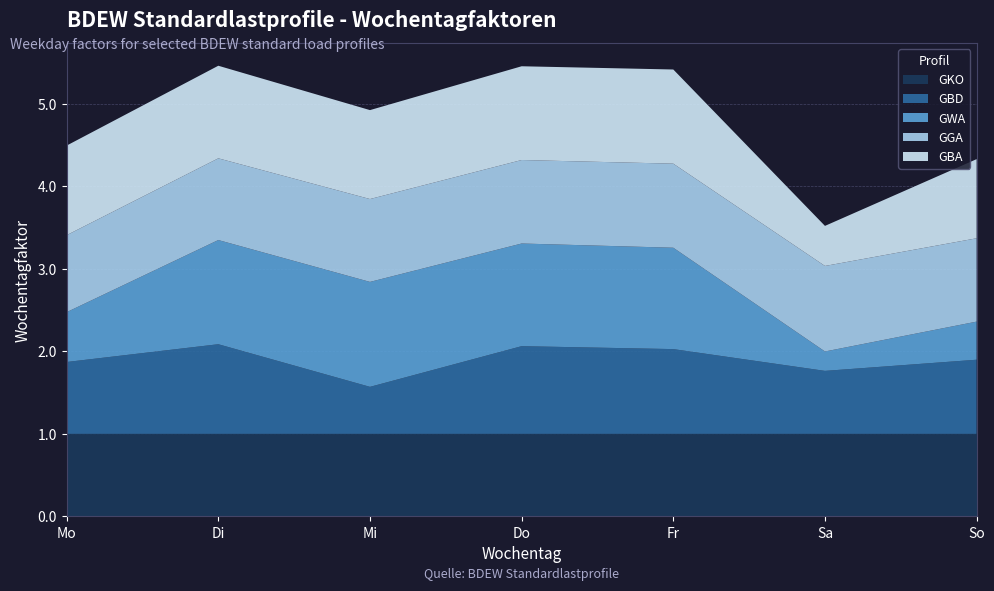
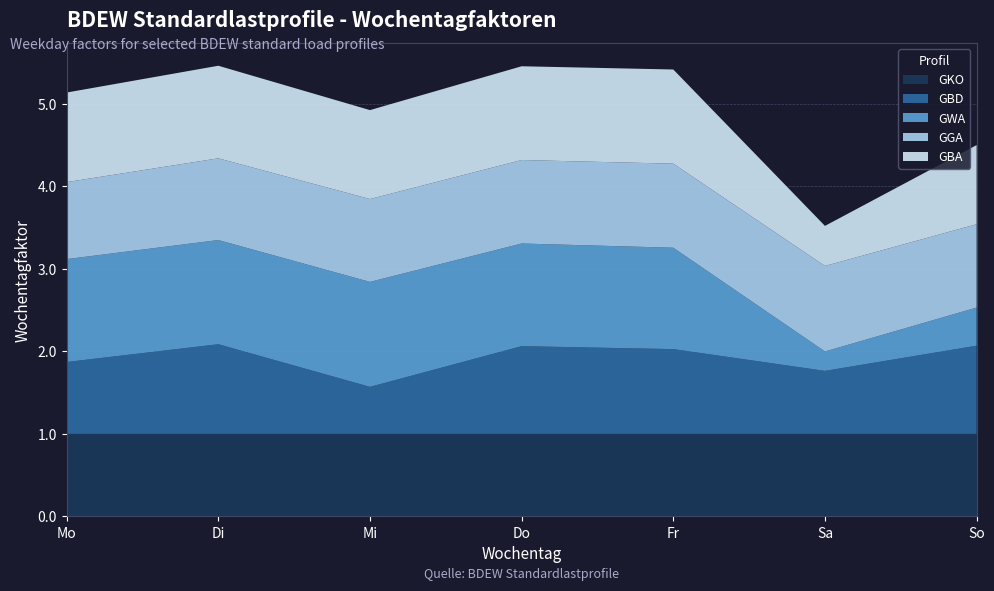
  {
    "GKO": {
      "Mo": 1.0,
      "Di": 1.0,
      "Mi": 1.0,
      "Do": 1.0,
      "Fr": 1.0,
      "Sa": 1.0,
      "So": 1.0
    },
    "GBD": {
      "Mo": 0.9,
      "Di": 1.1,
      "Mi": 0.6,
      "Do": 1.1,
      "Fr": 1.0,
      "Sa": 0.8,
-     "So": 0.9
+     "So": 1.1
    },
    "GWA": {
-     "Mo": 0.6,
+     "Mo": 1.2,
      "Di": 1.3,
      "Mi": 1.3,
      "Do": 1.2,
      "Fr": 1.2,
      "Sa": 0.2,
      "So": 0.5
    }
  }
